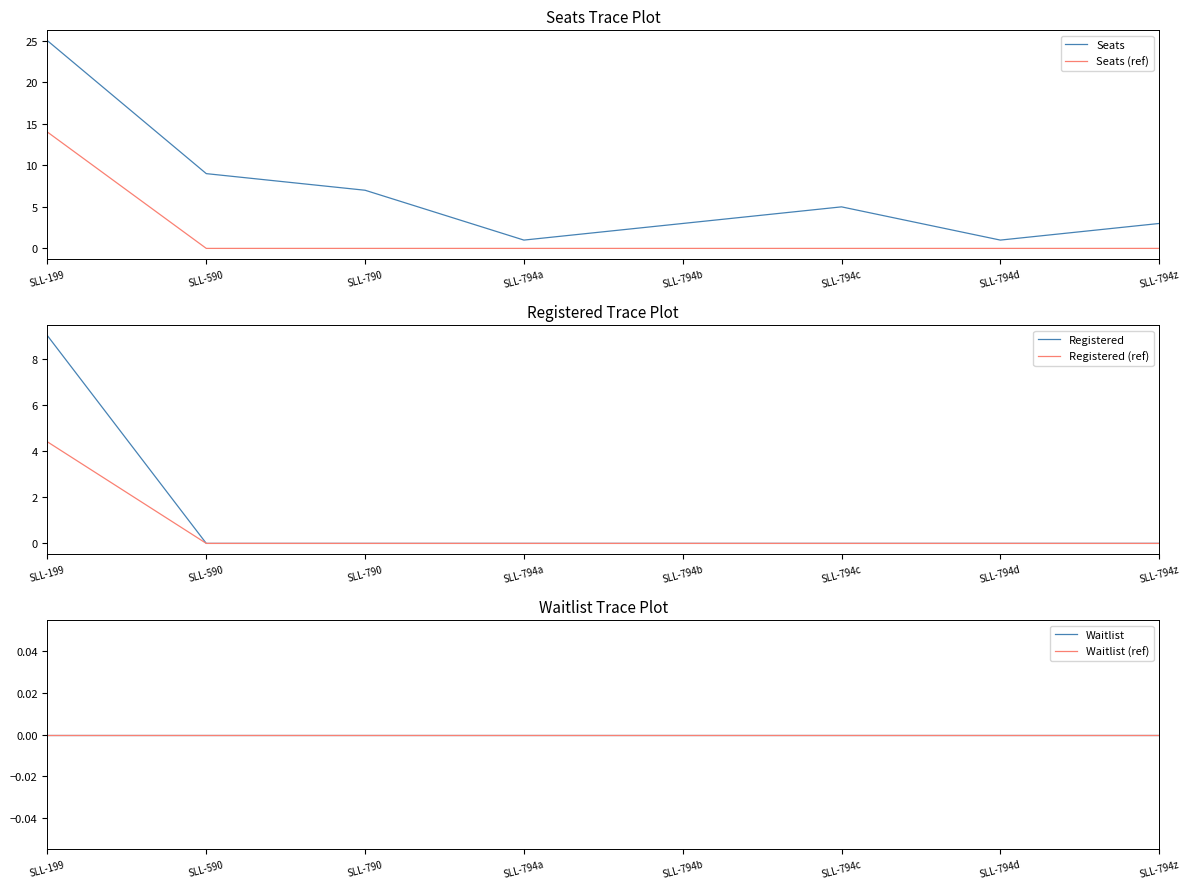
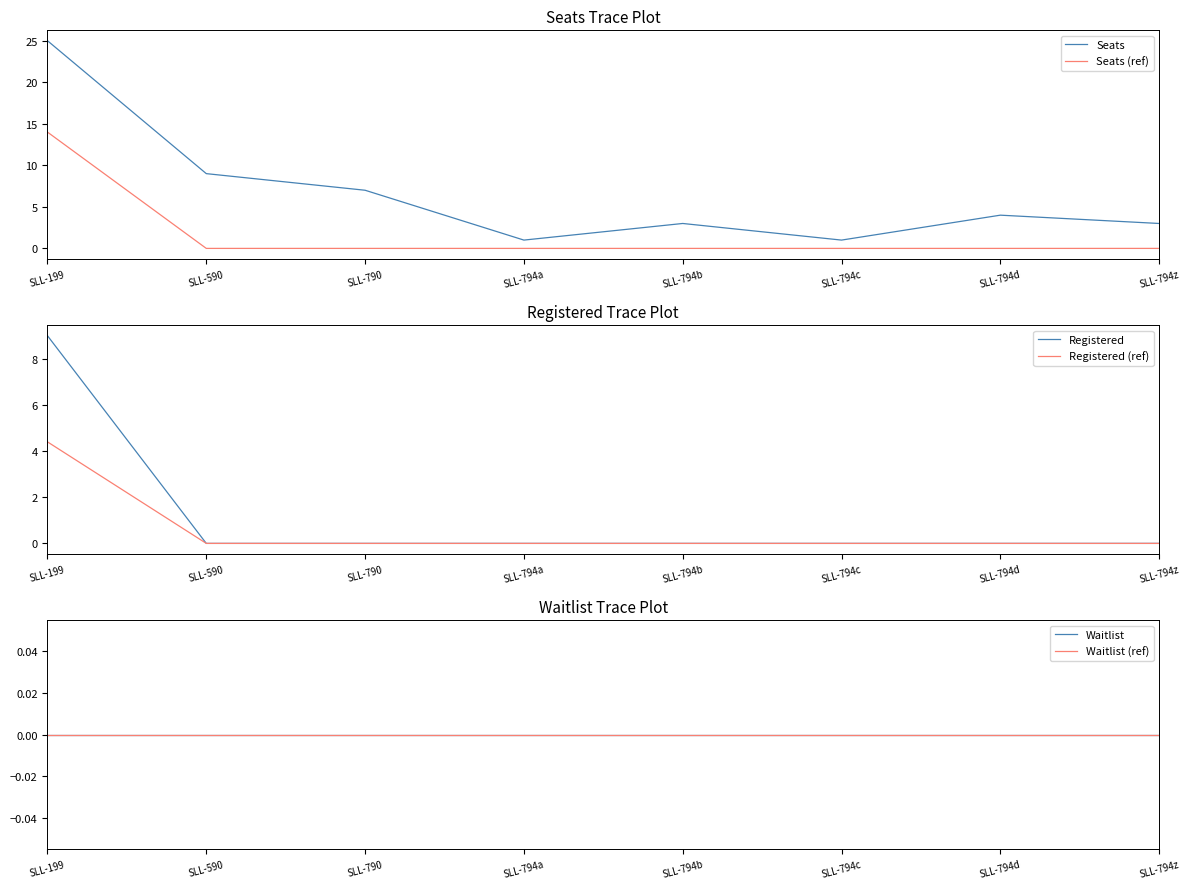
  {
    "Seats Trace Plot": {
      "Seats": {
        "SLL-199": 25,
        "SLL-590": 9,
        "SLL-790": 7,
        "SLL-794a": 1,
        "SLL-794b": 3,
-       "SLL-794c": 5,
-       "SLL-794d": 1,
+       "SLL-794c": 1,
+       "SLL-794d": 4,
        "SLL-794z": 3
      },
      "Seats (ref)": {
        "SLL-199": 14,
        "SLL-590": 0,
        "SLL-790": 0,
        "SLL-794a": 0,
        "SLL-794b": 0,
        "SLL-794c": 0,
        "SLL-794d": 0,
        "SLL-794z": 0
      }
    },
    "Registered Trace Plot": {
      "Registered": {
        "SLL-199": 9.0
      },
      "Registered (ref)": {
        "SLL-199": 4.4
      }
    },
    "Waitlist Trace Plot": {
      "SLL-199": 0.000,
      "SLL-590": 0.000,
      "SLL-790": 0.000,
      "SLL-794a": 0.000,
      "SLL-794b": 0.000,
      "SLL-794c": 0.000,
      "SLL-794d": 0.000,
      "SLL-794z": 0.000
    }
  }
